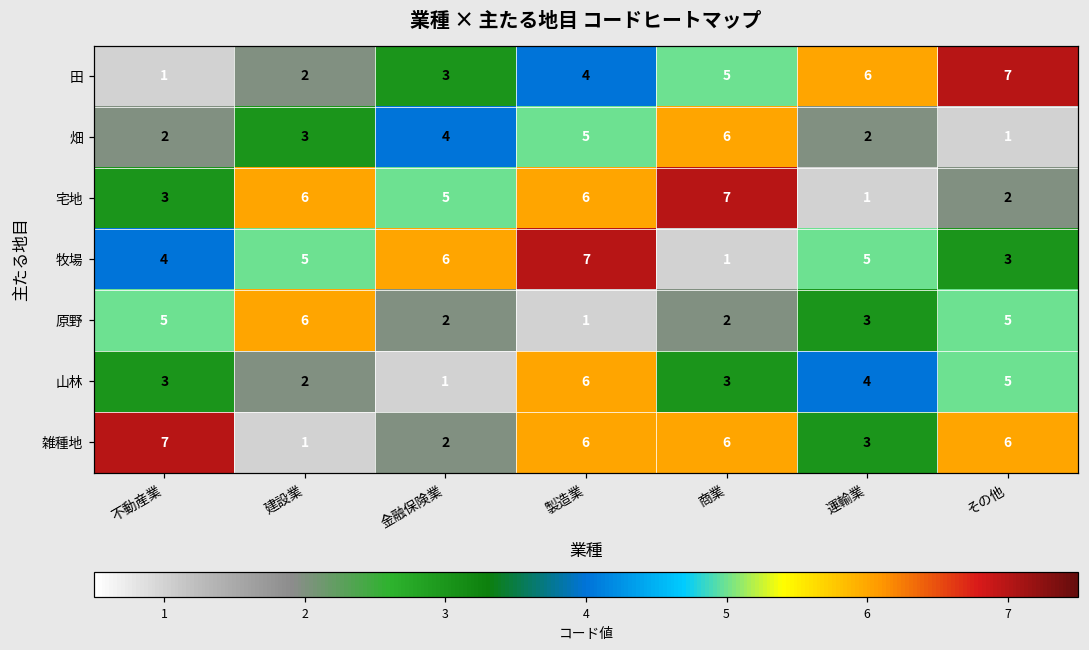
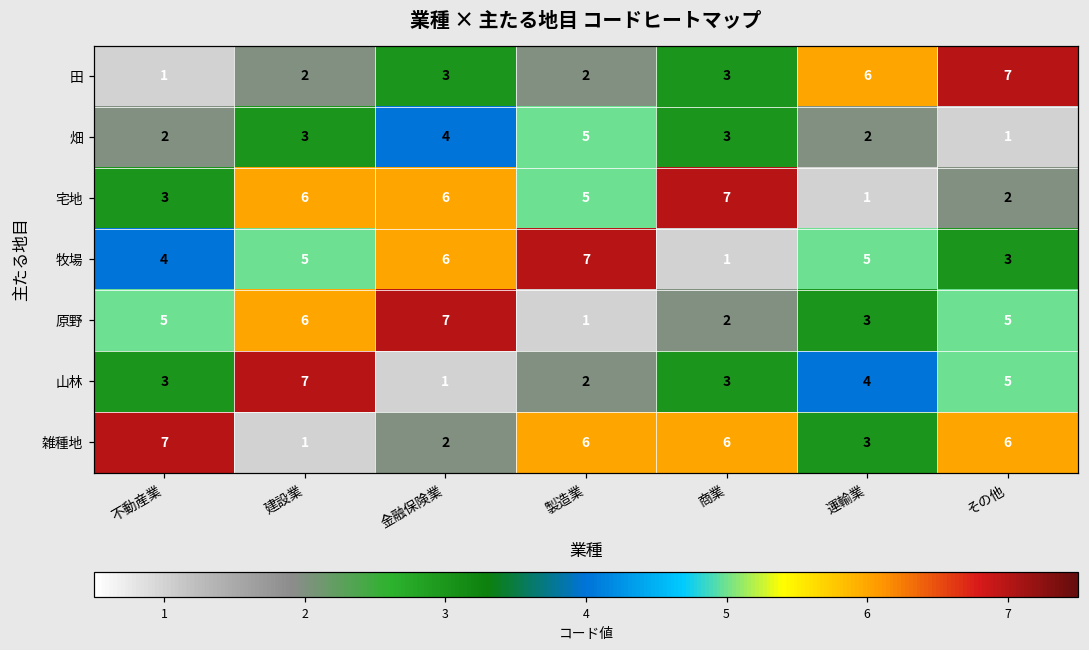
  {
    "田": {
      "建設業": 2,
      "金融保険業": 3,
-     "製造業": 4,
-     "商業": 5,
+     "製造業": 2,
+     "商業": 3,
      "運輸業": 6,
      "その他": 7
    },
    "畑": {
      "不動産業": 2,
      "建設業": 3,
      "金融保険業": 4,
      "製造業": 5,
-     "商業": 6,
+     "商業": 3,
      "運輸業": 2
    },
    "宅地": {
      "不動産業": 3,
      "建設業": 6,
-     "金融保険業": 5,
-     "製造業": 6,
+     "金融保険業": 6,
+     "製造業": 5,
      "商業": 7,
      "その他": 2
    },
    "牧場": {
      "不動産業": 4,
      "建設業": 5,
      "金融保険業": 6,
      "製造業": 7,
      "運輸業": 5,
      "その他": 3
    },
    "原野": {
      "不動産業": 5,
      "建設業": 6,
-     "金融保険業": 2,
+     "金融保険業": 7,
      "商業": 2,
      "運輸業": 3,
      "その他": 5
    },
    "山林": {
      "不動産業": 3,
-     "建設業": 2,
-     "製造業": 6,
+     "建設業": 7,
+     "製造業": 2,
      "商業": 3,
      "運輸業": 4,
      "その他": 5
    },
    "雑種地": {
      "不動産業": 7,
      "金融保険業": 2,
      "製造業": 6,
      "商業": 6,
      "運輸業": 3,
      "その他": 6
    }
  }
